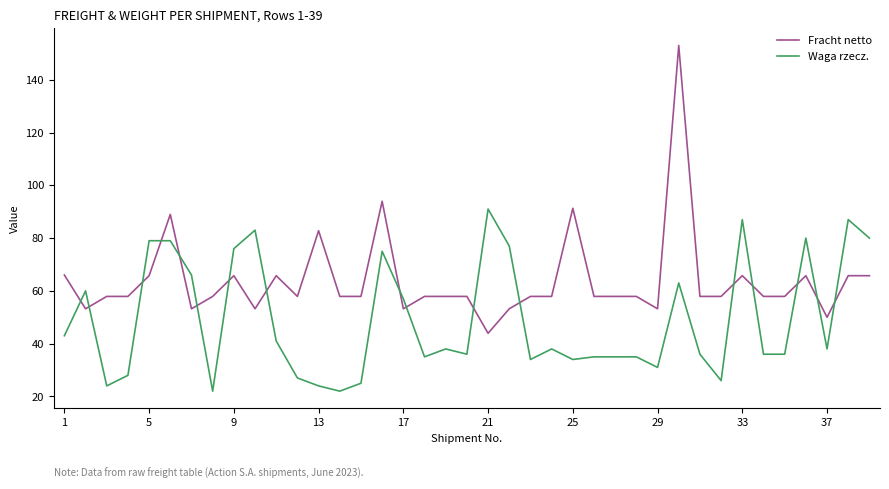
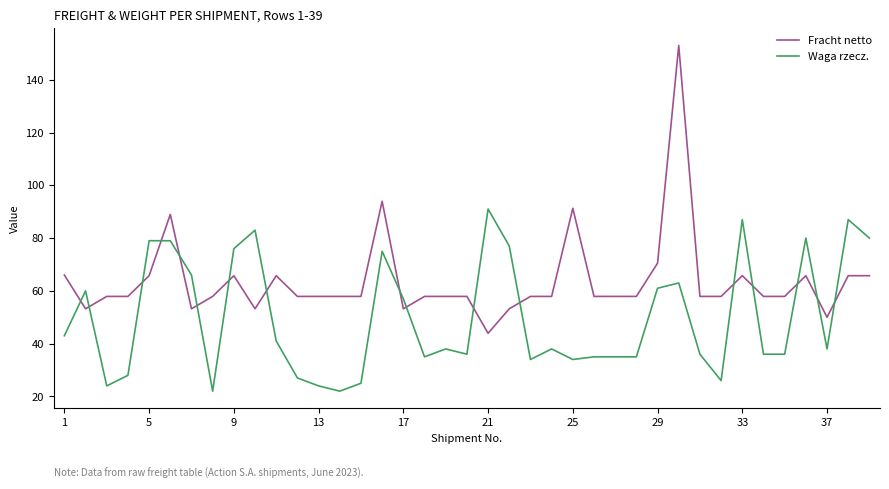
  {
    "Fracht netto": {
      "1": 66,
      "5": 66,
      "9": 66,
-     "13": 83,
+     "13": 58,
      "17": 53,
      "21": 44,
      "25": 91,
-     "29": 53,
+     "29": 71,
      "33": 66,
      "37": 50
    },
    "Waga rzecz.": {
      "1": 43,
      "5": 79,
      "9": 76,
      "13": 24,
      "17": 57,
      "21": 91,
      "25": 34,
-     "29": 31,
+     "29": 61,
      "33": 87,
      "37": 38
    }
  }
